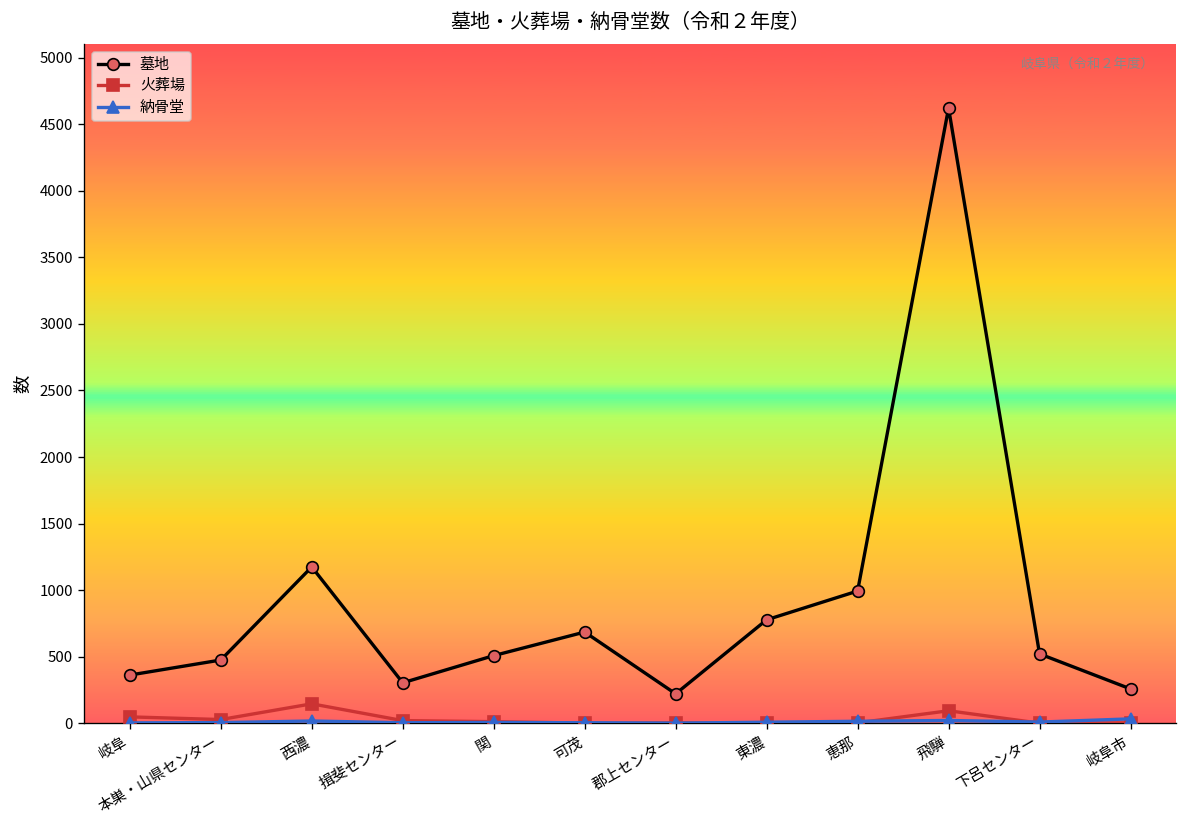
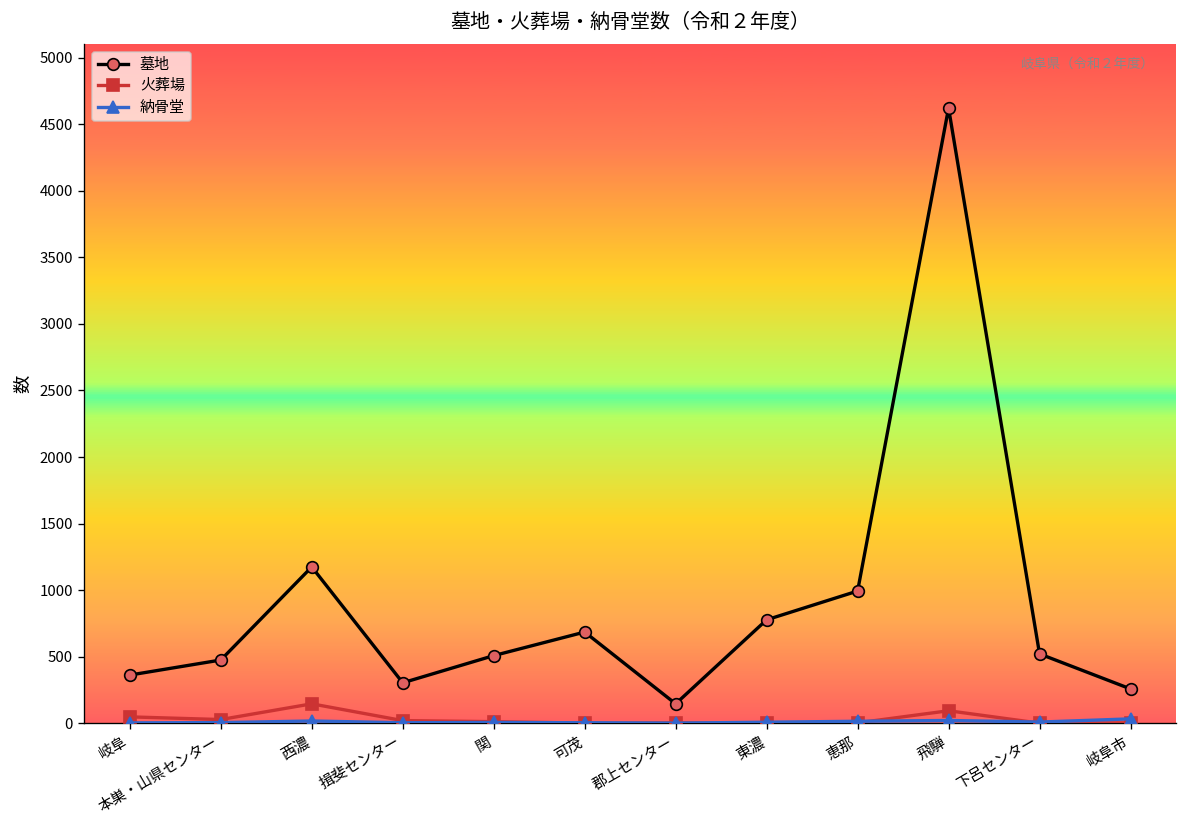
  {
    "墓地": {
      "岐阜": 360,
      "本巣・山県センター": 480,
      "西濃": 1180,
      "揖斐センター": 310,
      "関": 510,
      "可茂": 690,
-     "郡上センター": 220,
+     "郡上センター": 150,
      "東濃": 780,
      "恵那": 990,
      "飛騨": 4620,
      "下呂センター": 520,
      "岐阜市": 260
    },
    "火葬場": {
      "岐阜": 50,
      "本巣・山県センター": 30,
      "西濃": 150,
      "飛騨": 100,
      "岐阜市": 0
    },
    "納骨堂": {
      "岐阜": 0,
      "本巣・山県センター": 10,
      "西濃": 20,
      "飛騨": 20,
      "岐阜市": 30
    }
  }
